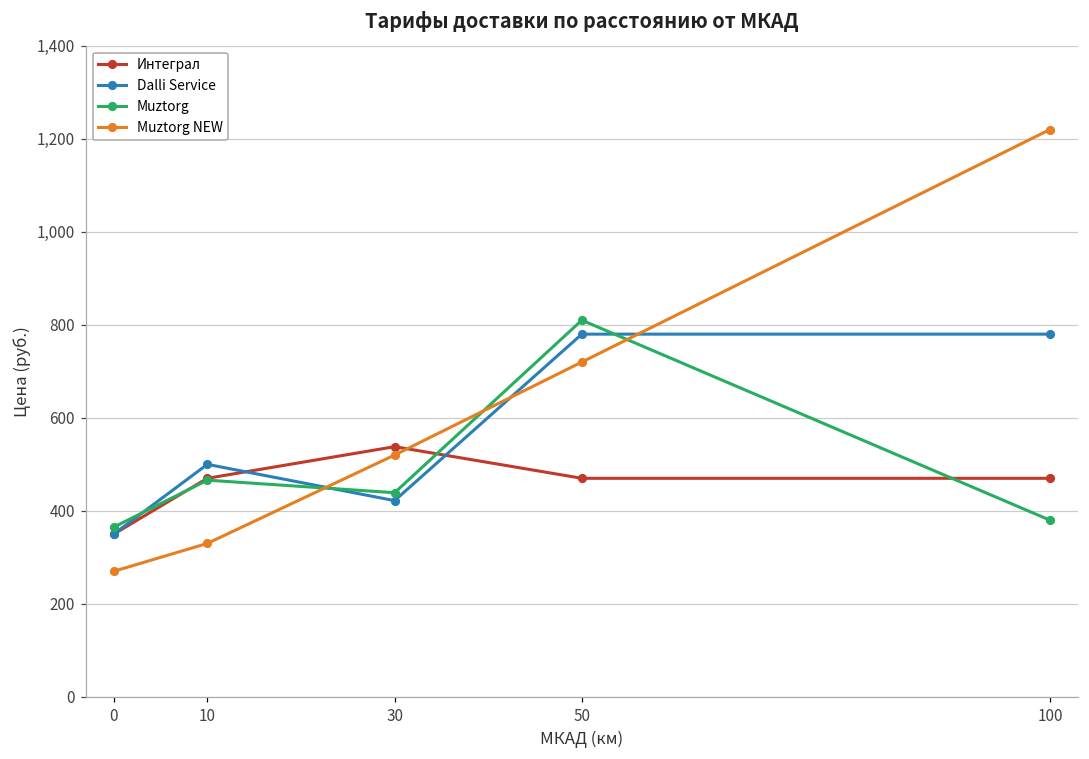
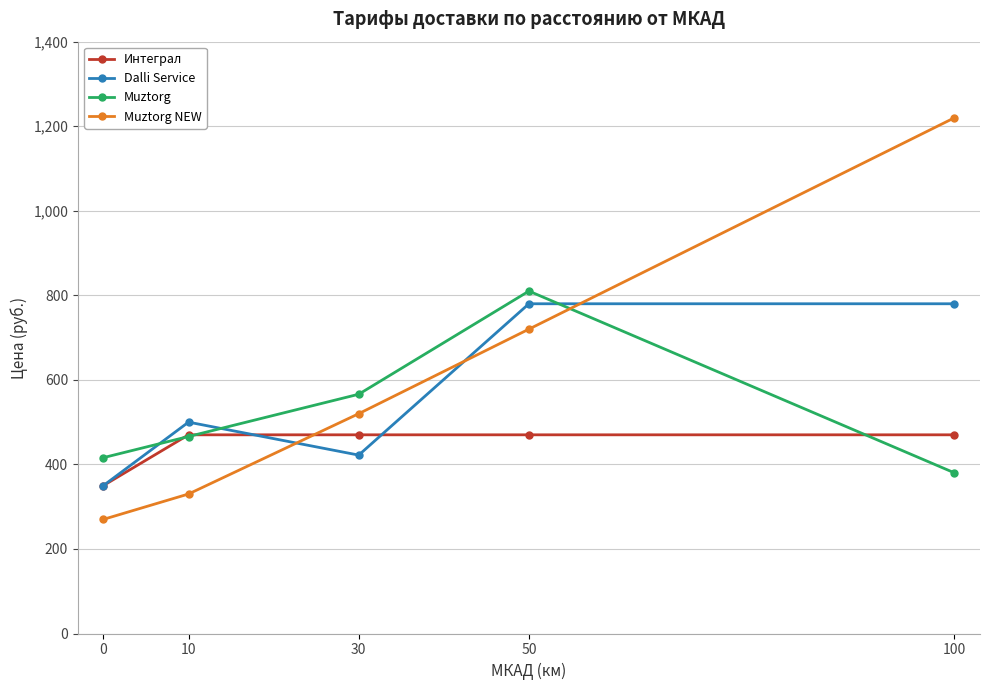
  {
    "Интеграл": {
-     "30": "540",
+     "30": "470",
      "50": "470",
      "100": "470"
    },
    "Dalli Service": {
      "10": "500",
      "30": "420",
      "50": "780",
      "100": "780"
    },
    "Muztorg": {
-     "0": "370",
-     "30": "440",
+     "0": "420",
+     "30": "570",
      "50": "810",
      "100": "380"
    },
    "Muztorg NEW": {
      "0": "270",
      "10": "330",
      "30": "520",
      "50": "720",
      "100": "1,220"
    }
  }
